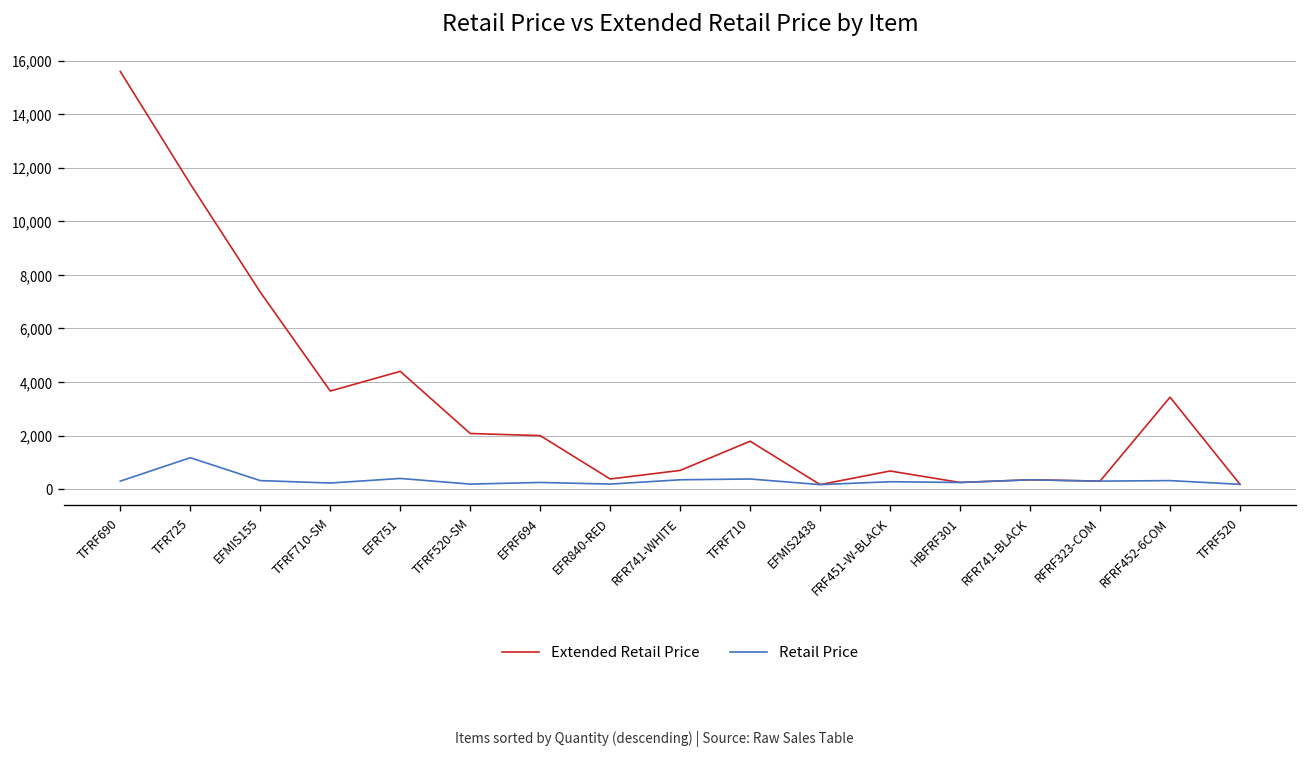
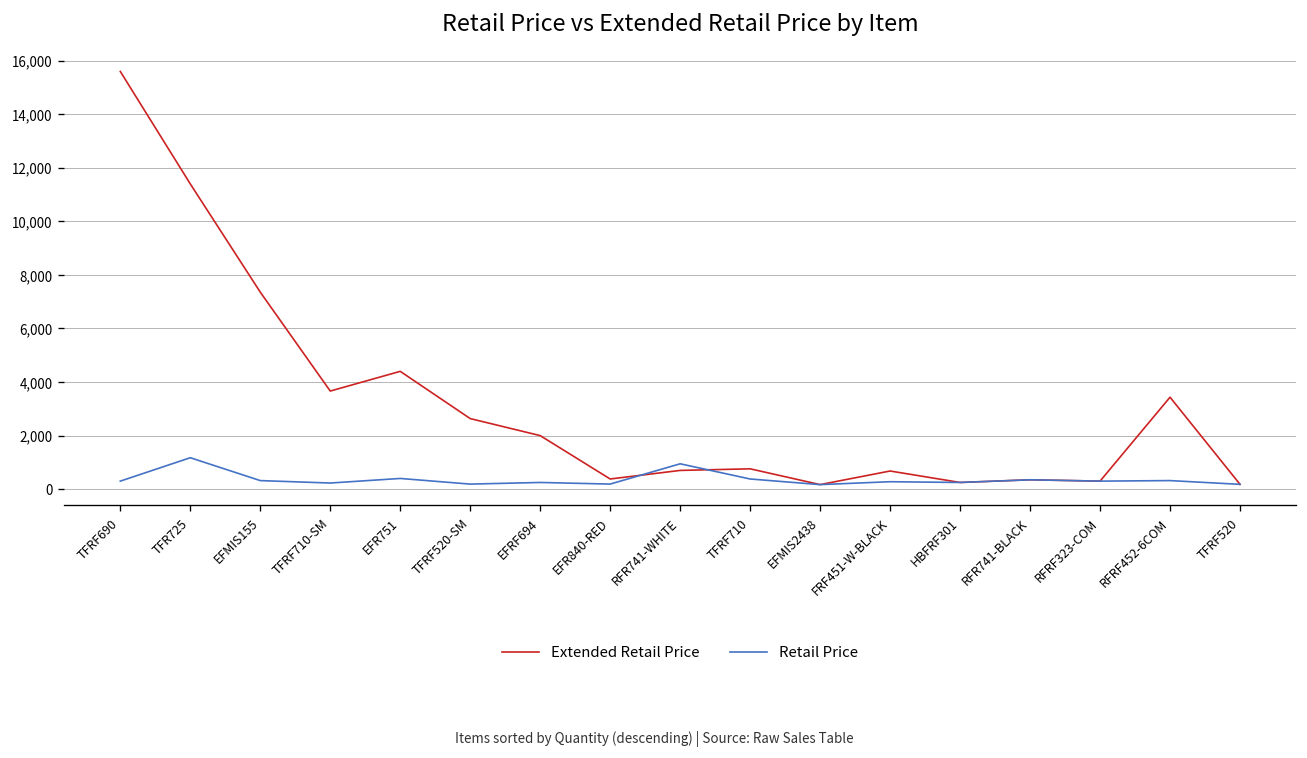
  {
    "Extended Retail Price": {
      "TFRF690": "15,600",
      "TFR725": "11,400",
      "EFMIS155": "7,400",
      "TFRF710-SM": "3,700",
      "EFR751": "4,400",
-     "TFRF520-SM": "2,100",
+     "TFRF520-SM": "2,600",
      "EFRF694": "2,000",
      "EFR840-RED": "400",
      "RFR741-WHITE": "700",
-     "TFRF710": "1,800",
+     "TFRF710": "800",
      "FRF451-W-BLACK": "700",
      "RFRF452-6COM": "3,400"
    },
    "Retail Price": {
      "TFRF690": "300",
      "TFR725": "1,200",
      "EFMIS155": "300",
      "TFRF710-SM": "200",
      "EFR751": "400",
      "TFRF520-SM": "200",
      "EFRF694": "200",
      "EFR840-RED": "200",
-     "RFR741-WHITE": "300",
+     "RFR741-WHITE": "900",
      "TFRF710": "400",
      "FRF451-W-BLACK": "300",
      "RFRF452-6COM": "300"
    }
  }
